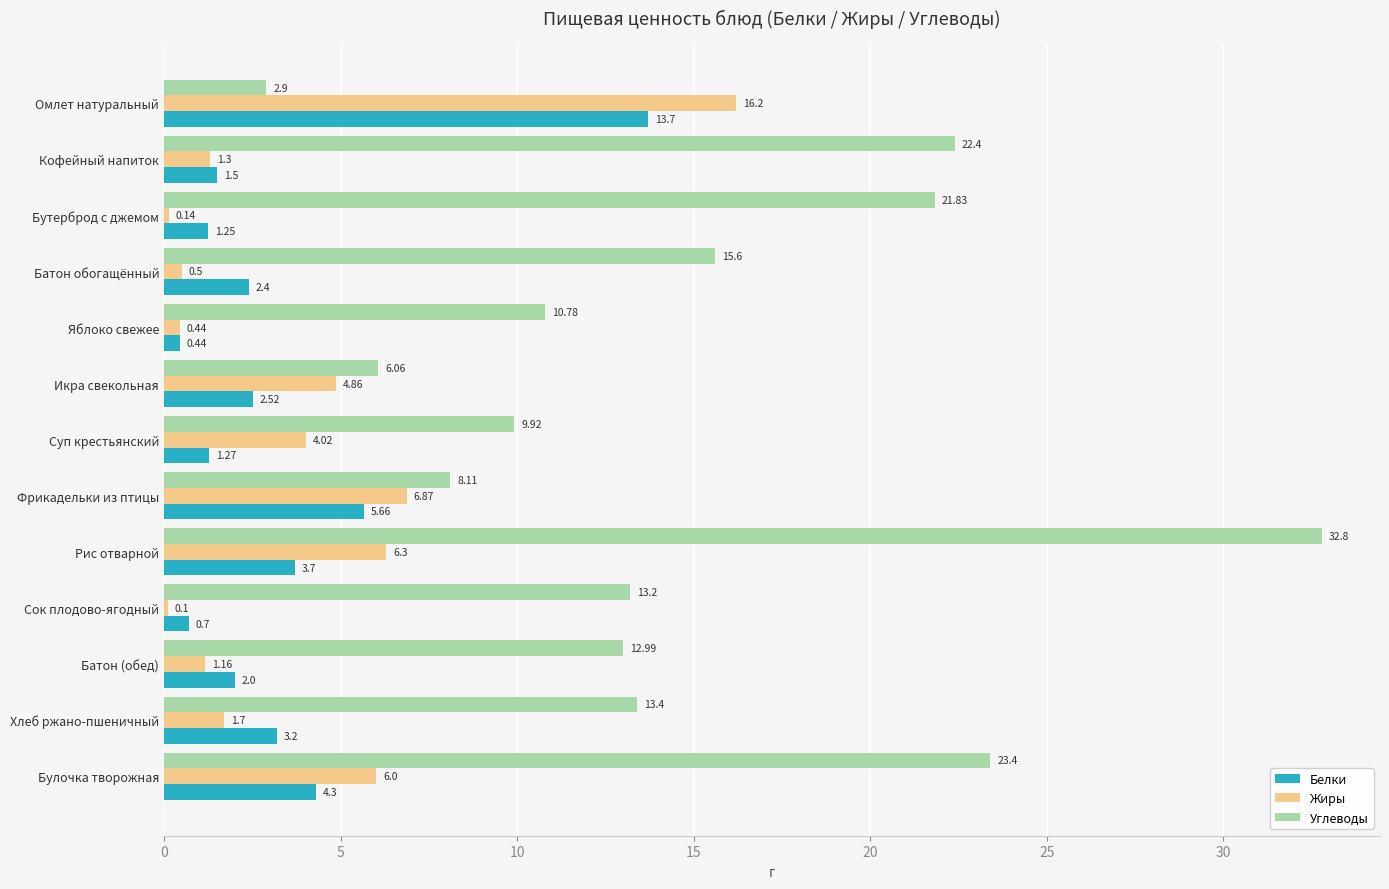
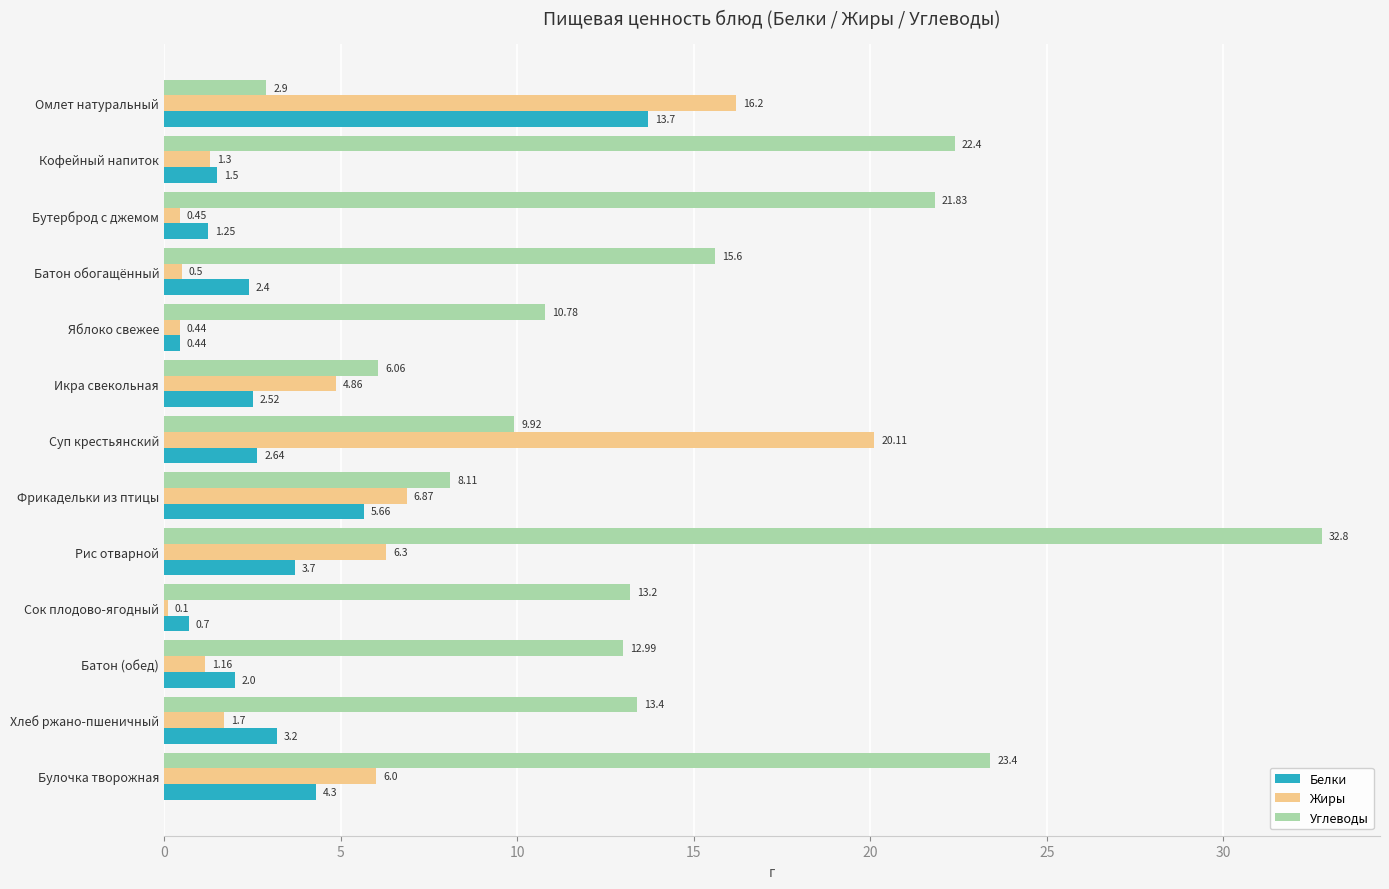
  {
    "Белки": {
      "Омлет натуральный": 13.7,
      "Кофейный напиток": 1.5,
      "Бутерброд с джемом": 1.25,
      "Батон обогащённый": 2.4,
      "Яблоко свежее": 0.44,
      "Икра свекольная": 2.52,
-     "Суп крестьянский": 1.27,
+     "Суп крестьянский": 2.64,
      "Фрикадельки из птицы": 5.66,
      "Рис отварной": 3.7,
      "Сок плодово-ягодный": 0.7,
      "Батон (обед)": 2.0,
      "Хлеб ржано-пшеничный": 3.2,
      "Булочка творожная": 4.3
    },
    "Жиры": {
      "Омлет натуральный": 16.2,
      "Кофейный напиток": 1.3,
-     "Бутерброд с джемом": 0.14,
+     "Бутерброд с джемом": 0.45,
      "Батон обогащённый": 0.5,
      "Яблоко свежее": 0.44,
      "Икра свекольная": 4.86,
-     "Суп крестьянский": 4.02,
+     "Суп крестьянский": 20.11,
      "Фрикадельки из птицы": 6.87,
      "Рис отварной": 6.3,
      "Сок плодово-ягодный": 0.1,
      "Батон (обед)": 1.16,
      "Хлеб ржано-пшеничный": 1.7,
      "Булочка творожная": 6.0
    },
    "Углеводы": {
      "Омлет натуральный": 2.9,
      "Кофейный напиток": 22.4,
      "Бутерброд с джемом": 21.83,
      "Батон обогащённый": 15.6,
      "Яблоко свежее": 10.78,
      "Икра свекольная": 6.06,
      "Суп крестьянский": 9.92,
      "Фрикадельки из птицы": 8.11,
      "Рис отварной": 32.8,
      "Сок плодово-ягодный": 13.2,
      "Батон (обед)": 12.99,
      "Хлеб ржано-пшеничный": 13.4,
      "Булочка творожная": 23.4
    }
  }
